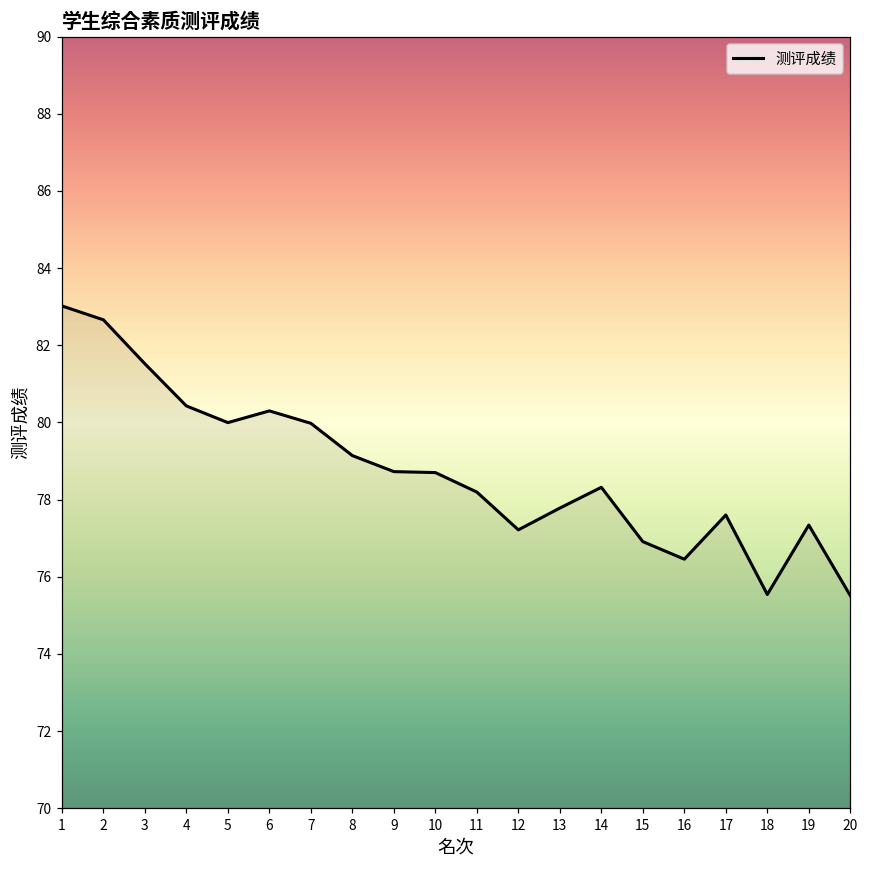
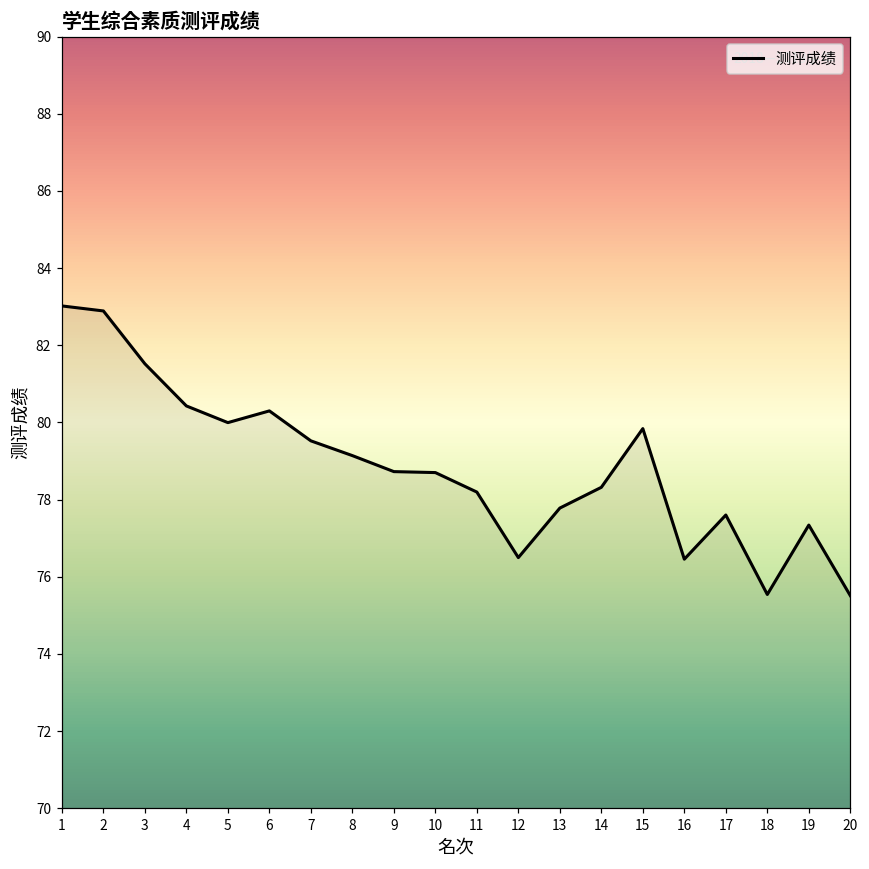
  {
    "1": 83.0,
-   "2": 82.7,
+   "2": 82.9,
    "3": 81.5,
    "4": 80.4,
    "5": 80.0,
    "6": 80.3,
-   "7": 80.0,
+   "7": 79.5,
    "8": 79.1,
    "9": 78.7,
    "10": 78.7,
    "11": 78.2,
-   "12": 77.2,
+   "12": 76.5,
    "13": 77.8,
    "14": 78.3,
-   "15": 76.9,
+   "15": 79.8,
    "16": 76.5,
    "17": 77.6,
    "18": 75.5,
    "19": 77.3,
    "20": 75.5
  }
